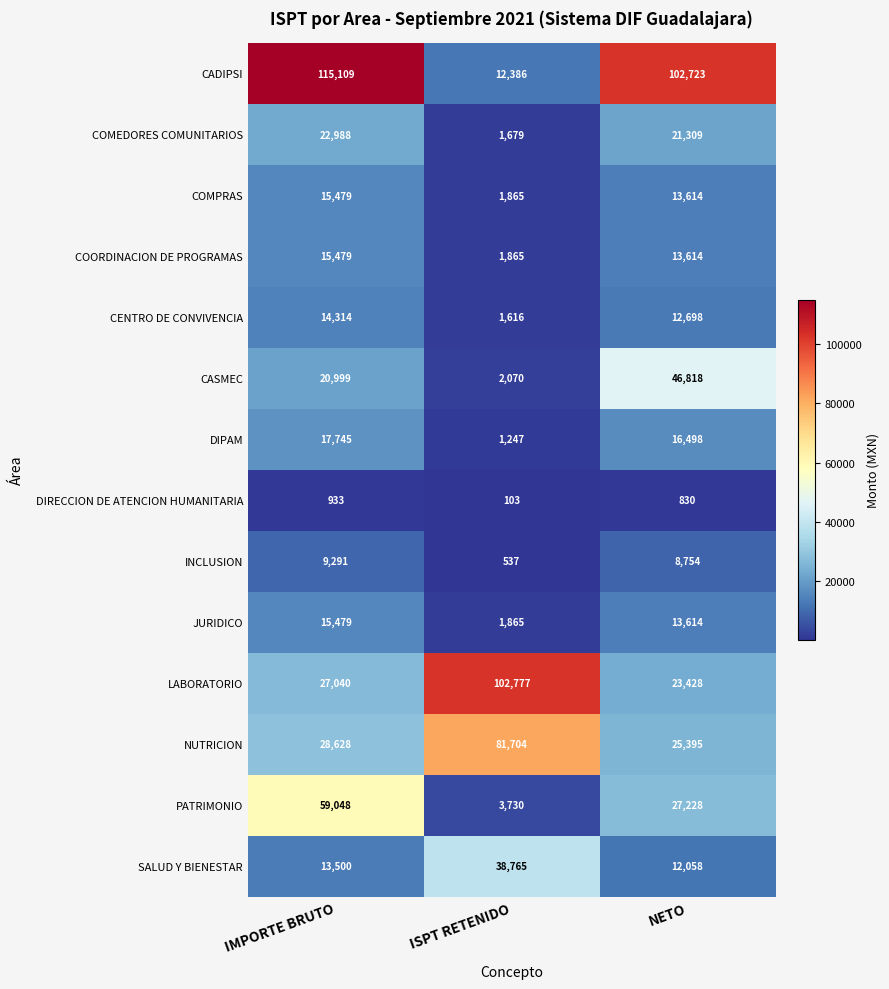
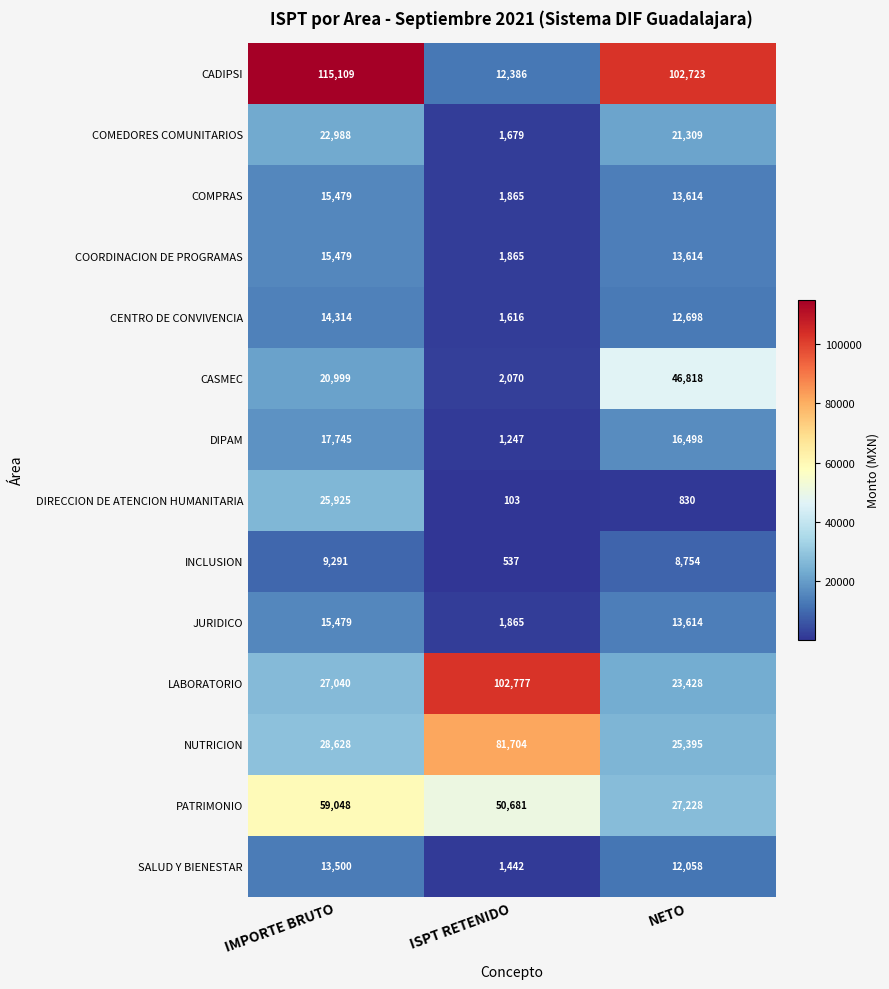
  {
    "CADIPSI": {
      "IMPORTE BRUTO": "115,109",
      "ISPT RETENIDO": "12,386",
      "NETO": "102,723"
    },
    "COMEDORES COMUNITARIOS": {
      "IMPORTE BRUTO": "22,988",
      "ISPT RETENIDO": "1,679",
      "NETO": "21,309"
    },
    "COMPRAS": {
      "IMPORTE BRUTO": "15,479",
      "ISPT RETENIDO": "1,865",
      "NETO": "13,614"
    },
    "COORDINACION DE PROGRAMAS": {
      "IMPORTE BRUTO": "15,479",
      "ISPT RETENIDO": "1,865",
      "NETO": "13,614"
    },
    "CENTRO DE CONVIVENCIA": {
      "IMPORTE BRUTO": "14,314",
      "ISPT RETENIDO": "1,616",
      "NETO": "12,698"
    },
    "CASMEC": {
      "IMPORTE BRUTO": "20,999",
      "ISPT RETENIDO": "2,070",
      "NETO": "46,818"
    },
    "DIPAM": {
      "IMPORTE BRUTO": "17,745",
      "ISPT RETENIDO": "1,247",
      "NETO": "16,498"
    },
    "DIRECCION DE ATENCION HUMANITARIA": {
-     "IMPORTE BRUTO": "933",
+     "IMPORTE BRUTO": "25,925",
      "ISPT RETENIDO": "103",
      "NETO": "830"
    },
    "INCLUSION": {
      "IMPORTE BRUTO": "9,291",
      "ISPT RETENIDO": "537",
      "NETO": "8,754"
    },
    "JURIDICO": {
      "IMPORTE BRUTO": "15,479",
      "ISPT RETENIDO": "1,865",
      "NETO": "13,614"
    },
    "LABORATORIO": {
      "IMPORTE BRUTO": "27,040",
      "ISPT RETENIDO": "102,777",
      "NETO": "23,428"
    },
    "NUTRICION": {
      "IMPORTE BRUTO": "28,628",
      "ISPT RETENIDO": "81,704",
      "NETO": "25,395"
    },
    "PATRIMONIO": {
      "IMPORTE BRUTO": "59,048",
-     "ISPT RETENIDO": "3,730",
+     "ISPT RETENIDO": "50,681",
      "NETO": "27,228"
    },
    "SALUD Y BIENESTAR": {
      "IMPORTE BRUTO": "13,500",
-     "ISPT RETENIDO": "38,765",
+     "ISPT RETENIDO": "1,442",
      "NETO": "12,058"
    }
  }
